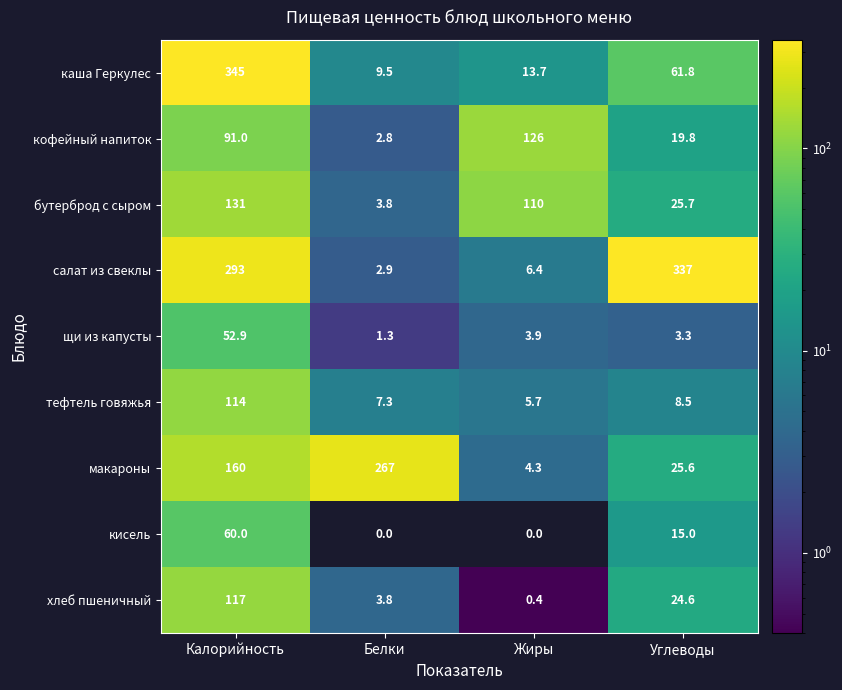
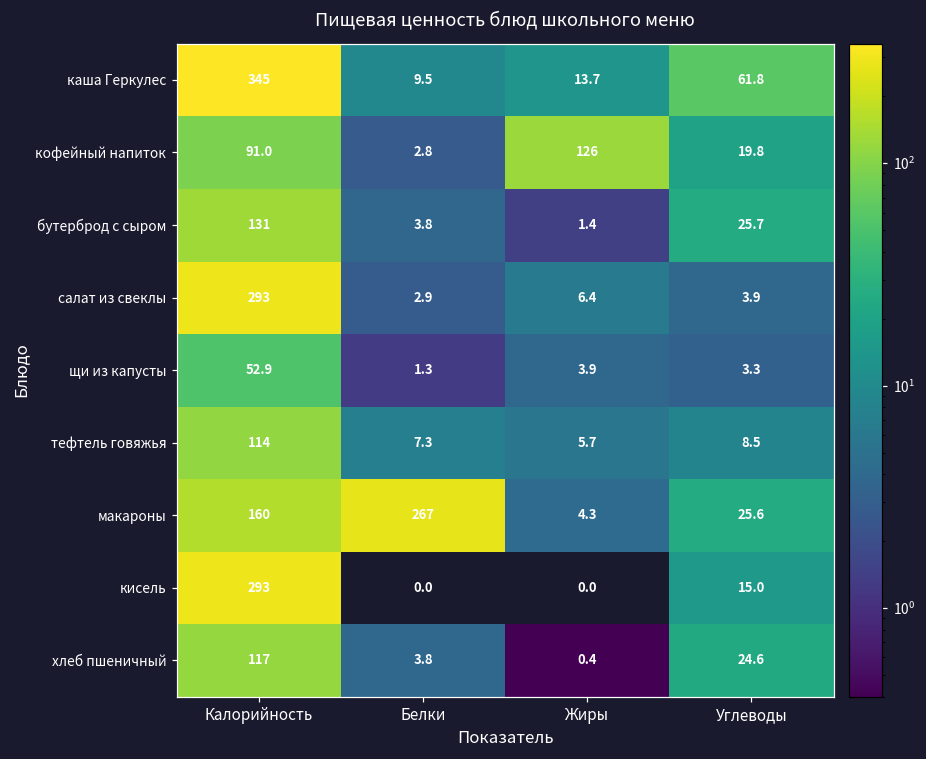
  {
    "каша Геркулес": {
      "Калорийность": 345,
      "Белки": 9.5,
      "Жиры": 13.7,
      "Углеводы": 61.8
    },
    "кофейный напиток": {
      "Калорийность": 91.0,
      "Белки": 2.8,
      "Жиры": 126,
      "Углеводы": 19.8
    },
    "бутерброд с сыром": {
      "Калорийность": 131,
      "Белки": 3.8,
-     "Жиры": 110,
+     "Жиры": 1.4,
      "Углеводы": 25.7
    },
    "салат из свеклы": {
      "Калорийность": 293,
      "Белки": 2.9,
      "Жиры": 6.4,
-     "Углеводы": 337
+     "Углеводы": 3.9
    },
    "щи из капусты": {
      "Калорийность": 52.9,
      "Белки": 1.3,
      "Жиры": 3.9,
      "Углеводы": 3.3
    },
    "тефтель говяжья": {
      "Калорийность": 114,
      "Белки": 7.3,
      "Жиры": 5.7,
      "Углеводы": 8.5
    },
    "макароны": {
      "Калорийность": 160,
      "Белки": 267,
      "Жиры": 4.3,
      "Углеводы": 25.6
    },
    "кисель": {
-     "Калорийность": 60.0,
+     "Калорийность": 293,
      "Белки": 0.0,
      "Жиры": 0.0,
      "Углеводы": 15.0
    },
    "хлеб пшеничный": {
      "Калорийность": 117,
      "Белки": 3.8,
      "Жиры": 0.4,
      "Углеводы": 24.6
    }
  }
